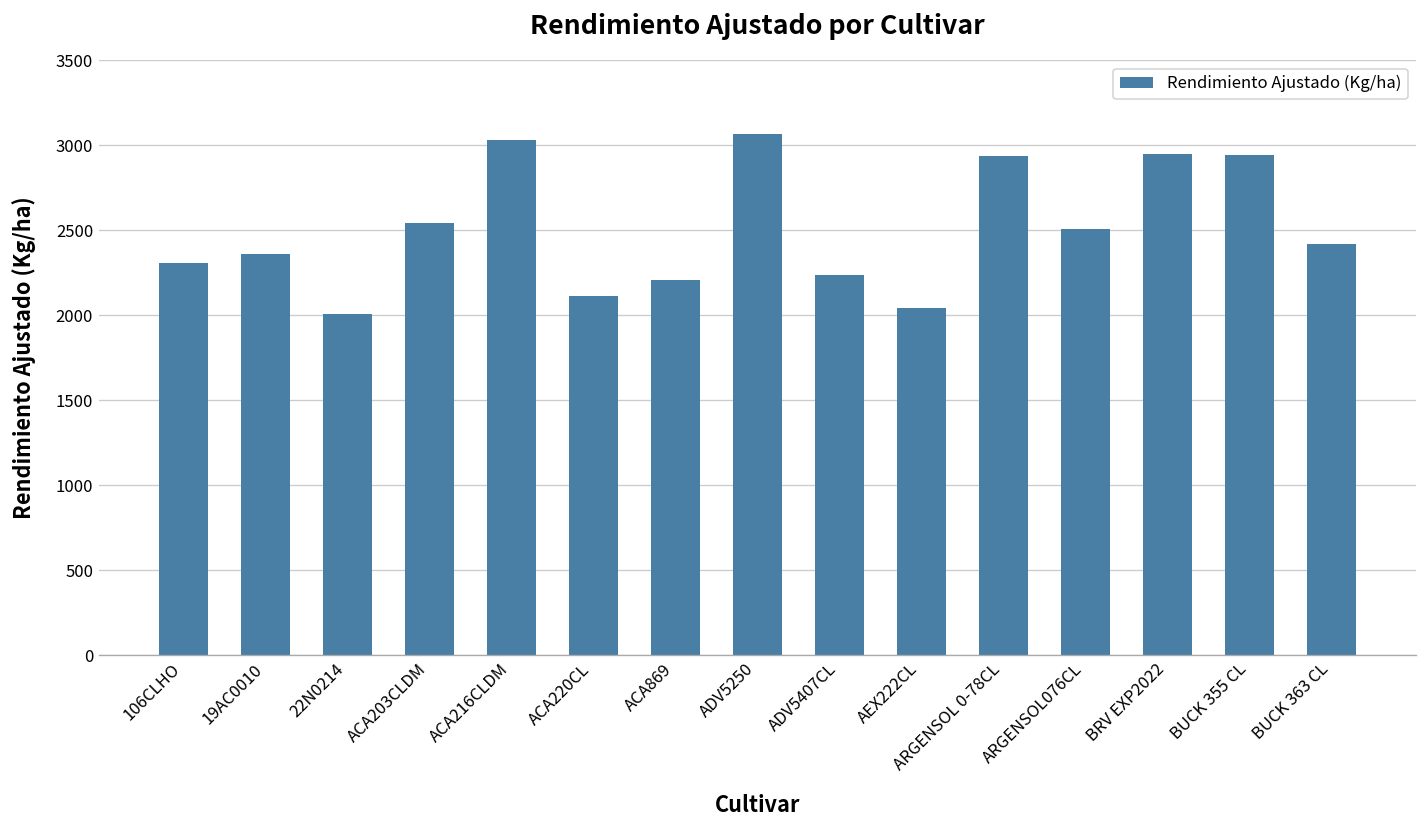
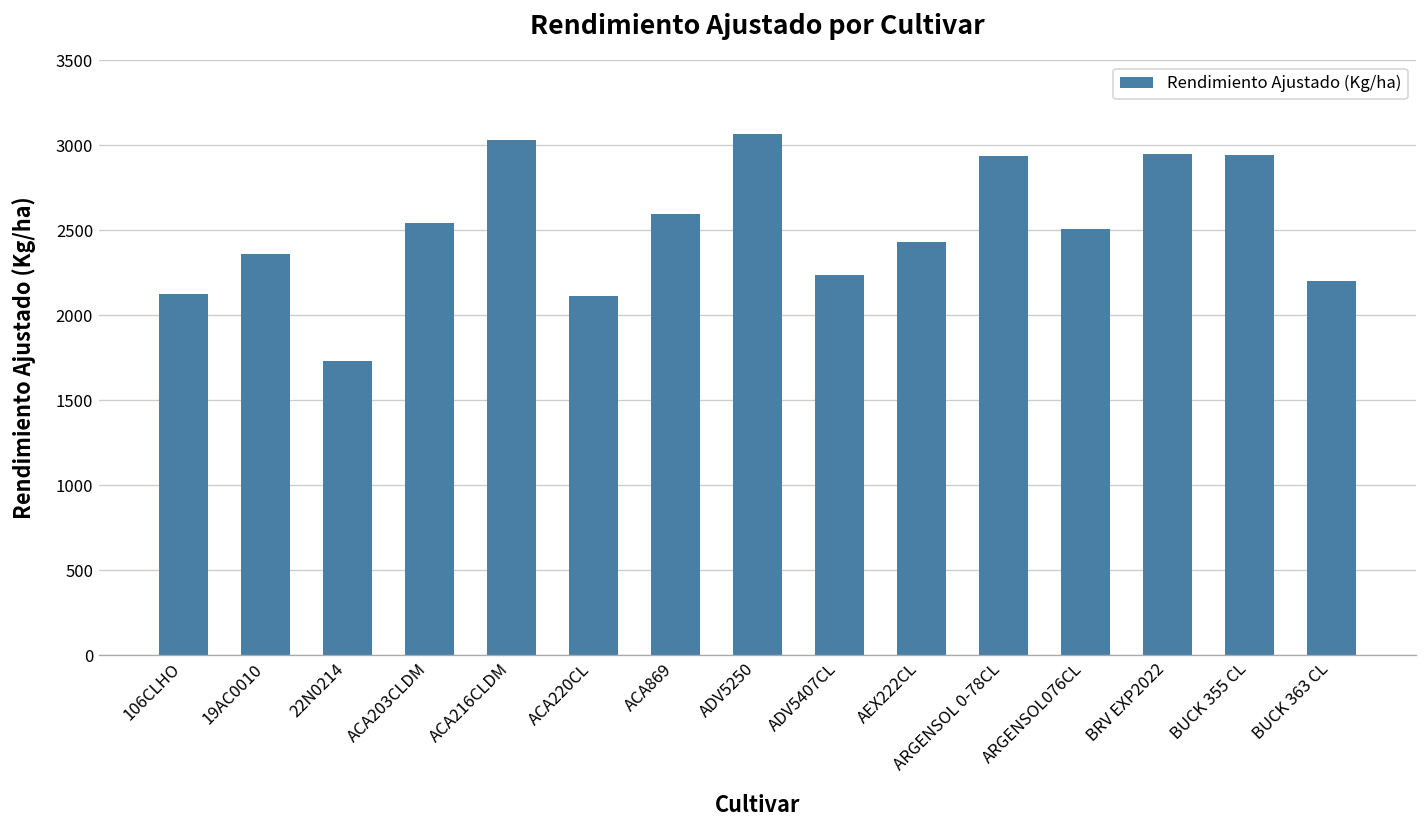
  {
-   "106CLHO": 2310,
+   "106CLHO": 2120,
    "19AC0010": 2360,
-   "22N0214": 2010,
+   "22N0214": 1730,
    "ACA203CLDM": 2540,
    "ACA216CLDM": 3030,
    "ACA220CL": 2110,
-   "ACA869": 2210,
+   "ACA869": 2600,
    "ADV5250": 3070,
    "ADV5407CL": 2240,
-   "AEX222CL": 2040,
+   "AEX222CL": 2430,
    "ARGENSOL 0-78CL": 2940,
    "ARGENSOL076CL": 2500,
    "BRV EXP2022": 2950,
    "BUCK 355 CL": 2940,
-   "BUCK 363 CL": 2420
+   "BUCK 363 CL": 2200
  }
